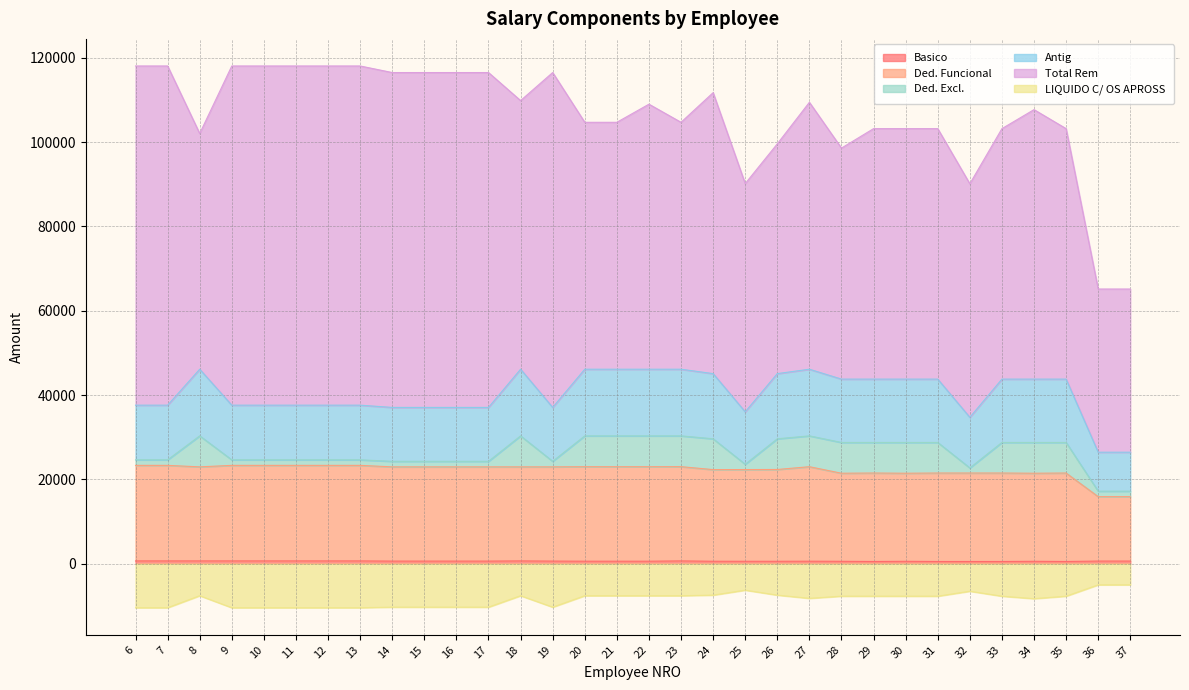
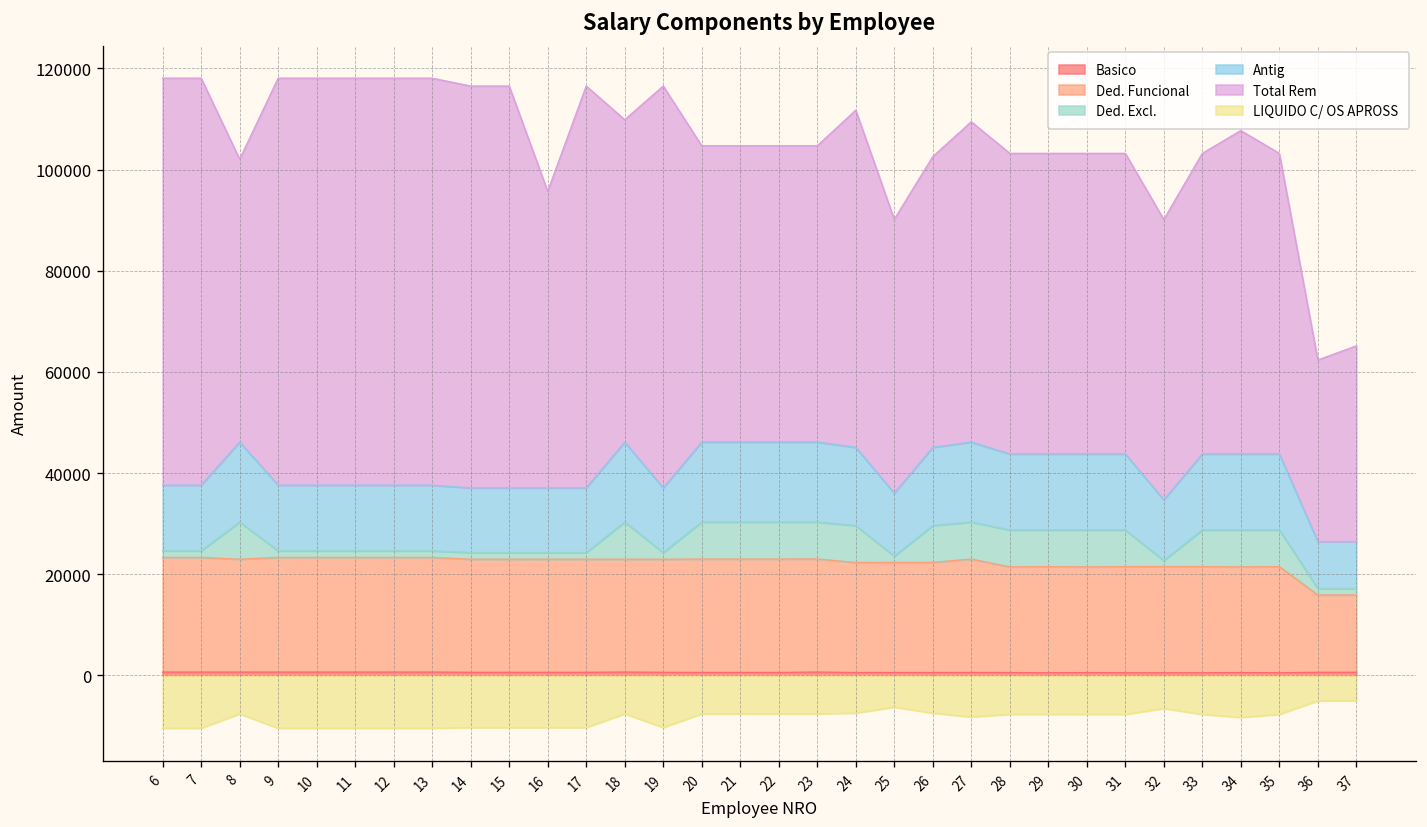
  {
    "Total Rem": {
      "6": 80000,
      "7": 80000,
      "8": 56000,
      "9": 80000,
      "10": 80000,
      "11": 80000,
      "12": 80000,
      "13": 80000,
      "14": 79000,
      "15": 79000,
-     "16": 79000,
+     "16": 59000,
      "17": 79000,
      "18": 64000,
      "19": 79000,
      "20": 59000,
      "21": 59000,
-     "22": 63000,
+     "22": 59000,
      "23": 59000,
      "24": 67000,
      "25": 54000,
-     "26": 55000,
+     "26": 57000,
      "27": 63000,
-     "28": 55000,
+     "28": 59000,
      "29": 59000,
      "30": 59000,
      "31": 59000,
      "32": 55000,
      "33": 59000,
      "34": 64000,
      "35": 59000,
-     "36": 39000,
+     "36": 36000,
      "37": 39000
    }
  }
